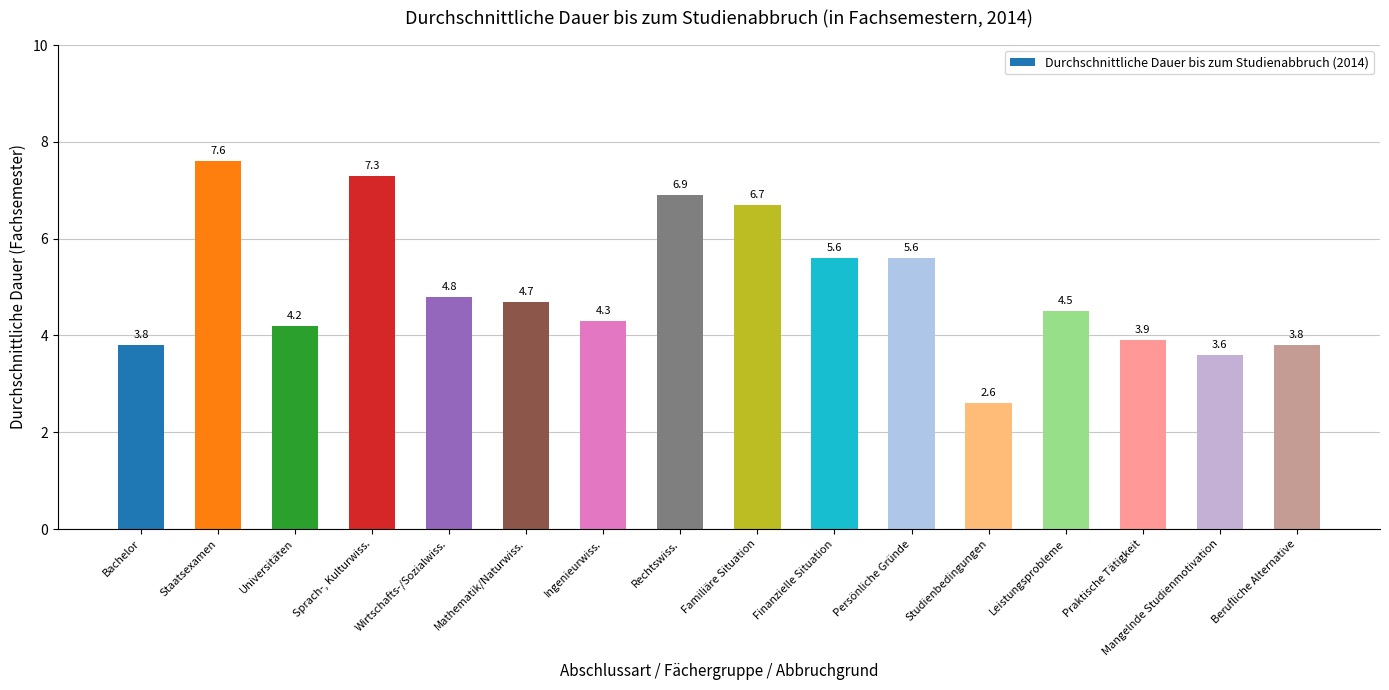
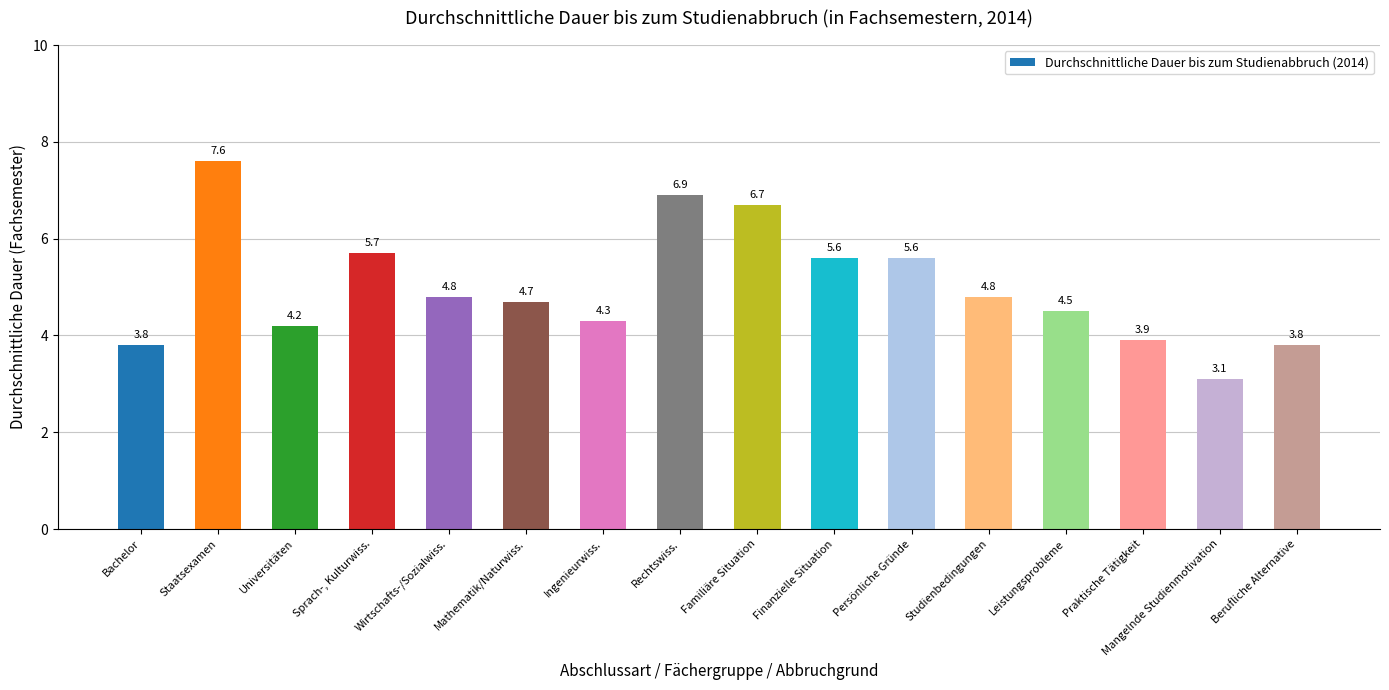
  {
    "Bachelor": 3.8,
    "Staatsexamen": 7.6,
    "Universitäten": 4.2,
-   "Sprach-, Kulturwiss.": 7.3,
+   "Sprach-, Kulturwiss.": 5.7,
    "Wirtschafts-/Sozialwiss.": 4.8,
    "Mathematik/Naturwiss.": 4.7,
    "Ingenieurwiss.": 4.3,
    "Rechtswiss.": 6.9,
    "Familiäre Situation": 6.7,
    "Finanzielle Situation": 5.6,
    "Persönliche Gründe": 5.6,
-   "Studienbedingungen": 2.6,
+   "Studienbedingungen": 4.8,
    "Leistungsprobleme": 4.5,
    "Praktische Tätigkeit": 3.9,
-   "Mangelnde Studienmotivation": 3.6,
+   "Mangelnde Studienmotivation": 3.1,
    "Berufliche Alternative": 3.8
  }
